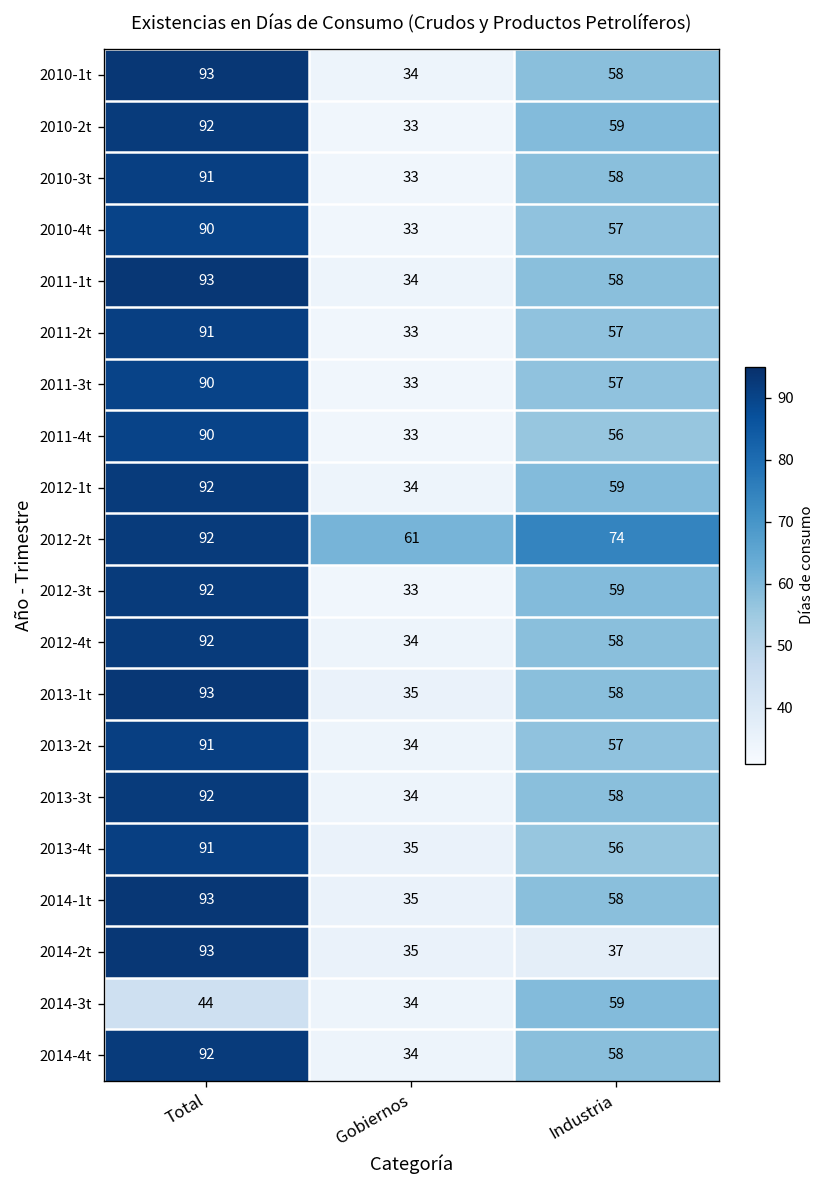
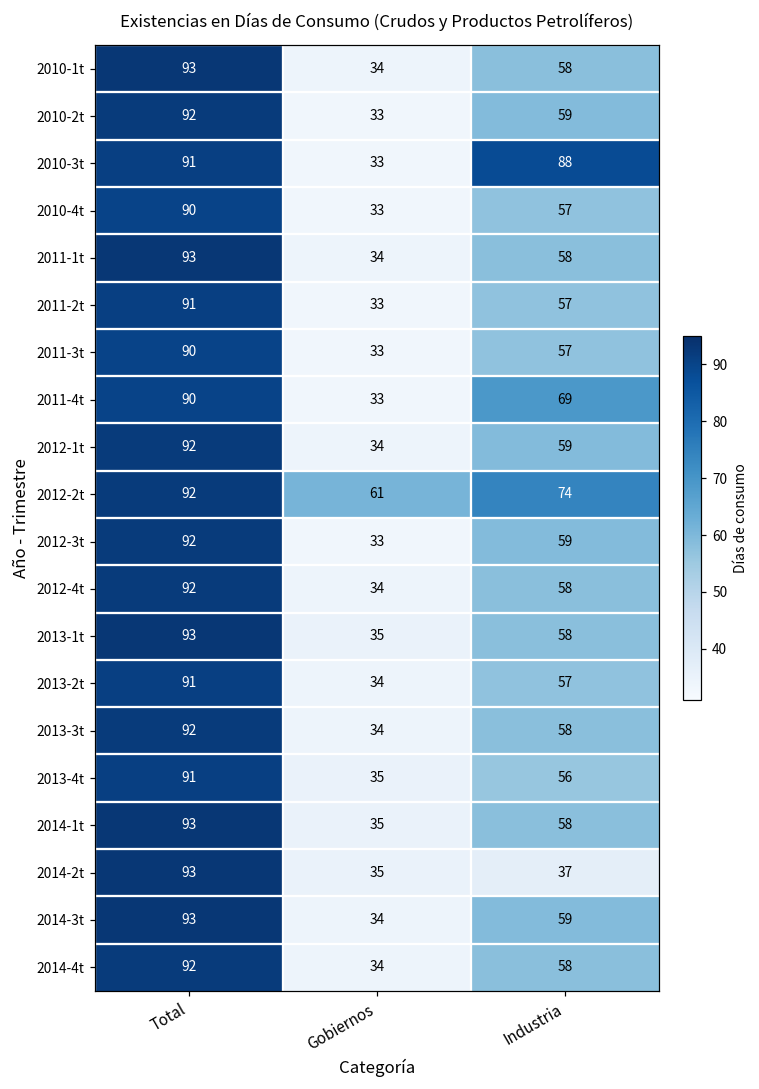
  {
    "2010-1t": {
      "Total": 93,
      "Gobiernos": 34,
      "Industria": 58
    },
    "2010-2t": {
      "Total": 92,
      "Gobiernos": 33,
      "Industria": 59
    },
    "2010-3t": {
      "Total": 91,
      "Gobiernos": 33,
-     "Industria": 58
+     "Industria": 88
    },
    "2010-4t": {
      "Total": 90,
      "Gobiernos": 33,
      "Industria": 57
    },
    "2011-1t": {
      "Total": 93,
      "Gobiernos": 34,
      "Industria": 58
    },
    "2011-2t": {
      "Total": 91,
      "Gobiernos": 33,
      "Industria": 57
    },
    "2011-3t": {
      "Total": 90,
      "Gobiernos": 33,
      "Industria": 57
    },
    "2011-4t": {
      "Total": 90,
      "Gobiernos": 33,
-     "Industria": 56
+     "Industria": 69
    },
    "2012-1t": {
      "Total": 92,
      "Gobiernos": 34,
      "Industria": 59
    },
    "2012-2t": {
      "Total": 92,
      "Gobiernos": 61,
      "Industria": 74
    },
    "2012-3t": {
      "Total": 92,
      "Gobiernos": 33,
      "Industria": 59
    },
    "2012-4t": {
      "Total": 92,
      "Gobiernos": 34,
      "Industria": 58
    },
    "2013-1t": {
      "Total": 93,
      "Gobiernos": 35,
      "Industria": 58
    },
    "2013-2t": {
      "Total": 91,
      "Gobiernos": 34,
      "Industria": 57
    },
    "2013-3t": {
      "Total": 92,
      "Gobiernos": 34,
      "Industria": 58
    },
    "2013-4t": {
      "Total": 91,
      "Gobiernos": 35,
      "Industria": 56
    },
    "2014-1t": {
      "Total": 93,
      "Gobiernos": 35,
      "Industria": 58
    },
    "2014-2t": {
      "Total": 93,
      "Gobiernos": 35,
      "Industria": 37
    },
    "2014-3t": {
-     "Total": 44,
+     "Total": 93,
      "Gobiernos": 34,
      "Industria": 59
    },
    "2014-4t": {
      "Total": 92,
      "Gobiernos": 34,
      "Industria": 58
    }
  }
